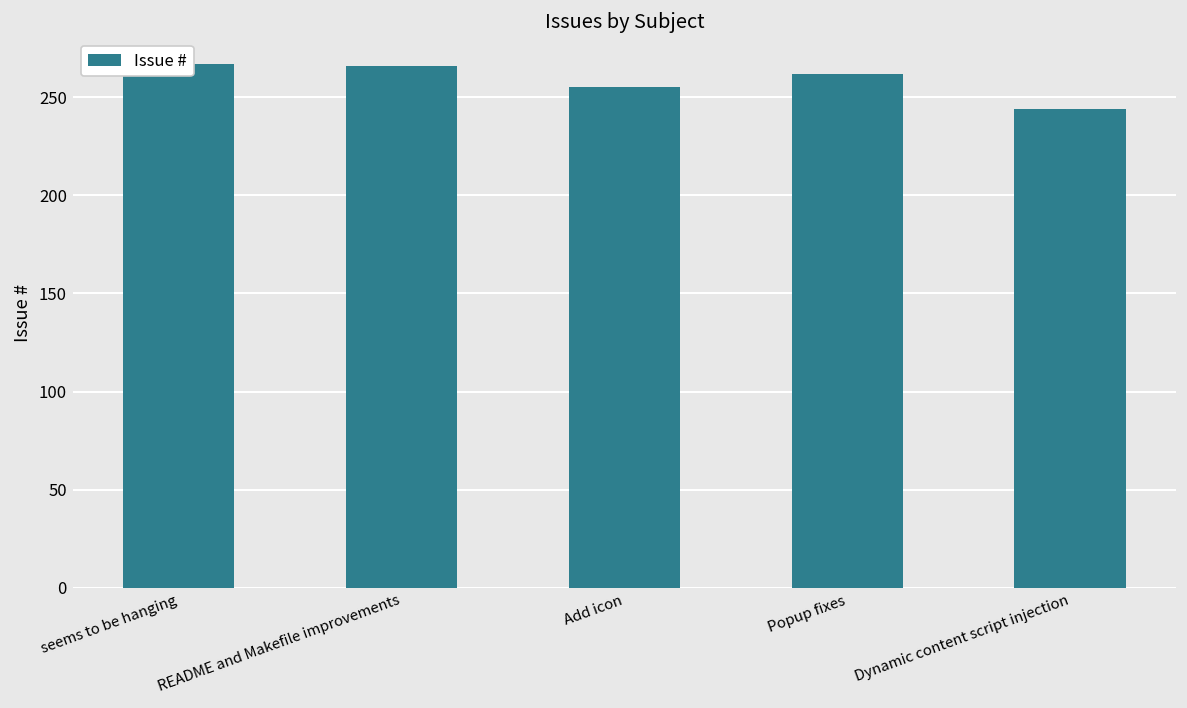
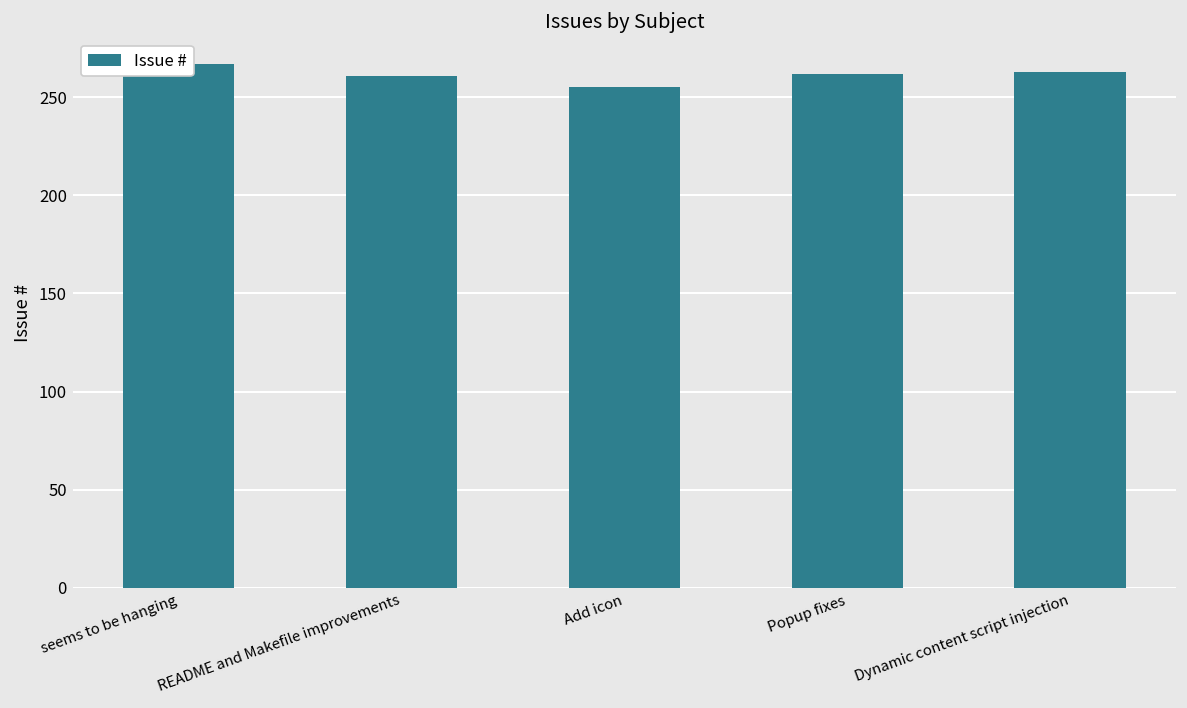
  {
-   "README and Makefile improvements": 266,
+   "README and Makefile improvements": 261,
    "Add icon": 255,
    "Popup fixes": 262,
-   "Dynamic content script injection": 244
+   "Dynamic content script injection": 263
  }
